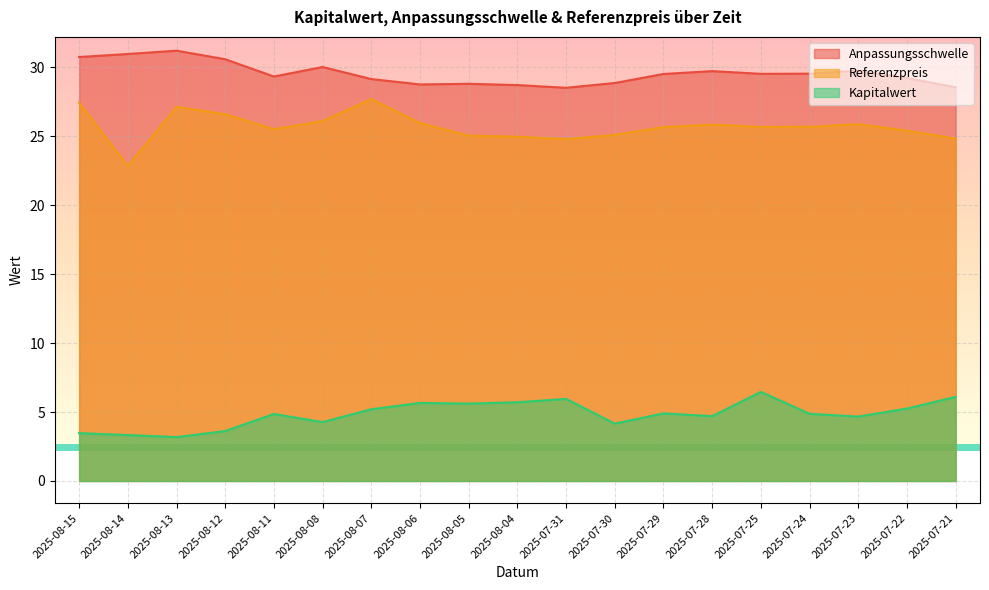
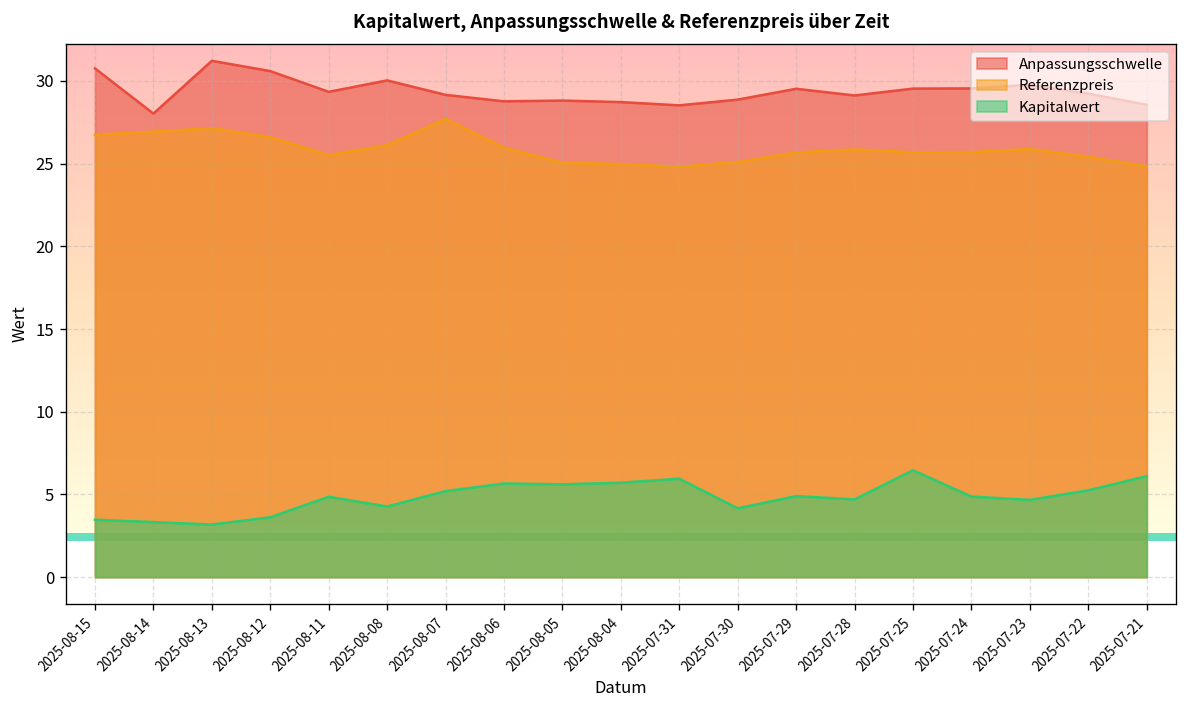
  {
    "Anpassungsschwelle": {
      "2025-08-15": 30.8,
-     "2025-08-14": 31.0,
+     "2025-08-14": 28.0,
      "2025-08-13": 31.2,
      "2025-08-12": 30.6,
      "2025-08-11": 29.3,
      "2025-08-08": 30.0,
      "2025-08-07": 29.2,
      "2025-08-06": 28.8,
      "2025-08-05": 28.8,
      "2025-08-04": 28.7,
      "2025-07-31": 28.5,
      "2025-07-30": 28.9,
      "2025-07-29": 29.5,
-     "2025-07-28": 29.7,
+     "2025-07-28": 29.1,
      "2025-07-25": 29.5
    },
    "Referenzpreis": {
-     "2025-08-15": 27.4,
-     "2025-08-14": 22.8,
+     "2025-08-15": 26.7,
+     "2025-08-14": 26.9,
      "2025-08-13": 27.1,
      "2025-08-12": 26.6,
      "2025-08-11": 25.5,
      "2025-08-08": 26.1,
      "2025-08-07": 27.7,
      "2025-08-06": 26.0,
      "2025-08-05": 25.1,
      "2025-08-04": 25.0,
      "2025-07-31": 24.8,
      "2025-07-30": 25.1,
      "2025-07-29": 25.7,
      "2025-07-28": 25.9,
      "2025-07-25": 25.7,
      "2025-07-24": 25.7,
      "2025-07-23": 25.9,
      "2025-07-22": 25.4,
      "2025-07-21": 24.8
    },
    "Kapitalwert": {
      "2025-08-15": 3.5,
      "2025-08-14": 3.3,
      "2025-08-13": 3.2,
      "2025-08-12": 3.6,
      "2025-08-11": 4.9,
      "2025-08-08": 4.3,
      "2025-08-07": 5.2,
      "2025-08-06": 5.7,
      "2025-08-05": 5.6,
      "2025-08-04": 5.7,
      "2025-07-31": 6.0,
      "2025-07-30": 4.2,
      "2025-07-29": 4.9,
      "2025-07-28": 4.7,
      "2025-07-25": 6.5,
      "2025-07-24": 4.9,
      "2025-07-23": 4.7,
      "2025-07-22": 5.3,
      "2025-07-21": 6.1
    }
  }
